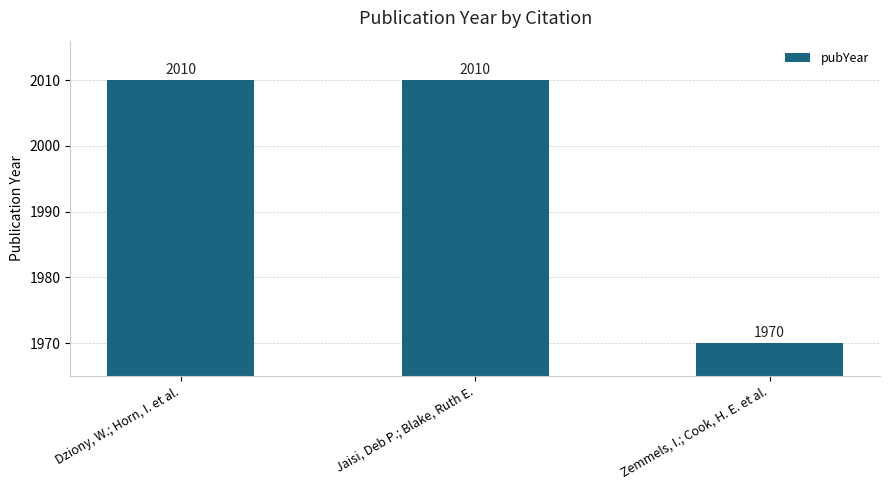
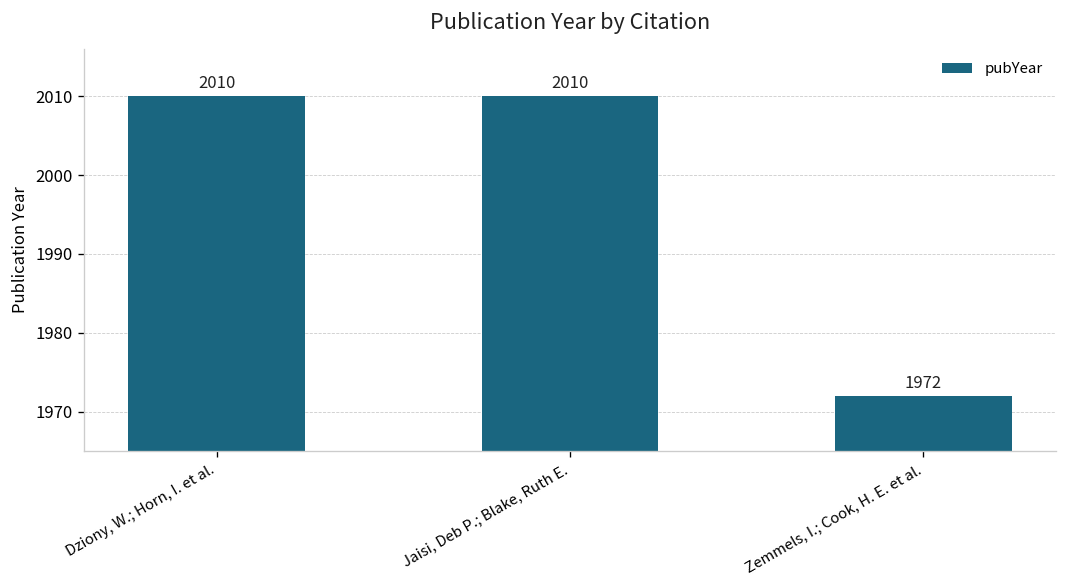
  {
    "Dziony, W.; Horn, I. et al.": 2010,
    "Jaisi, Deb P.; Blake, Ruth E.": 2010,
-   "Zemmels, I.; Cook, H. E. et al.": 1970
+   "Zemmels, I.; Cook, H. E. et al.": 1972
  }
